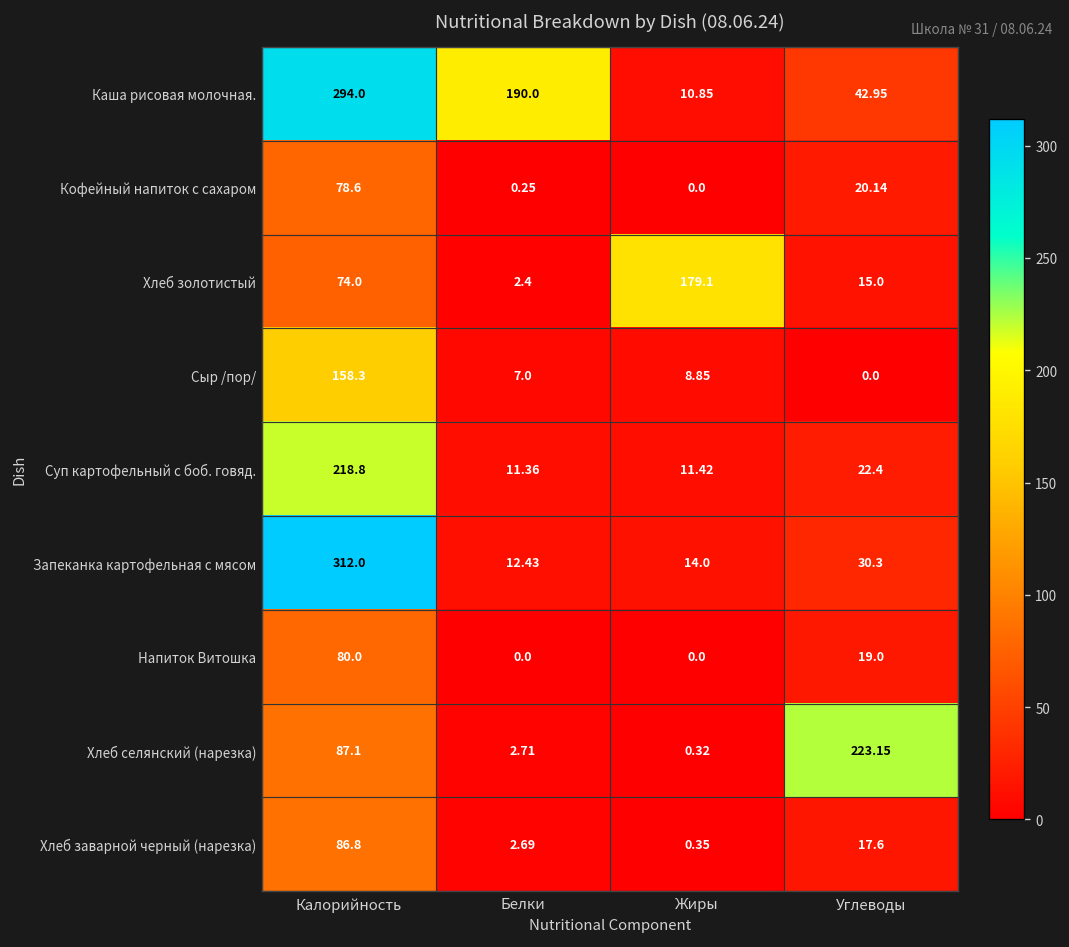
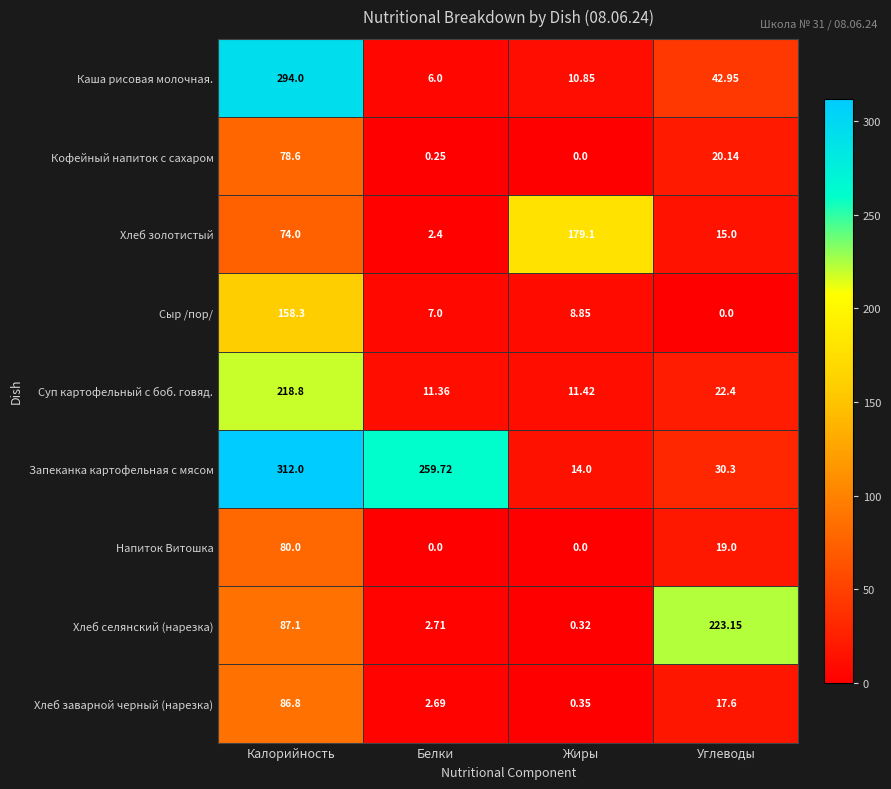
  {
    "Каша рисовая молочная.": {
      "Калорийность": 294.0,
-     "Белки": 190.0,
+     "Белки": 6.0,
      "Жиры": 10.85,
      "Углеводы": 42.95
    },
    "Кофейный напиток с сахаром": {
      "Калорийность": 78.6,
      "Белки": 0.25,
      "Жиры": 0.0,
      "Углеводы": 20.14
    },
    "Хлеб золотистый": {
      "Калорийность": 74.0,
      "Белки": 2.4,
      "Жиры": 179.1,
      "Углеводы": 15.0
    },
    "Сыр /пор/": {
      "Калорийность": 158.3,
      "Белки": 7.0,
      "Жиры": 8.85,
      "Углеводы": 0.0
    },
    "Суп картофельный с боб. говяд.": {
      "Калорийность": 218.8,
      "Белки": 11.36,
      "Жиры": 11.42,
      "Углеводы": 22.4
    },
    "Запеканка картофельная с мясом": {
      "Калорийность": 312.0,
-     "Белки": 12.43,
+     "Белки": 259.72,
      "Жиры": 14.0,
      "Углеводы": 30.3
    },
    "Напиток Витошка": {
      "Калорийность": 80.0,
      "Белки": 0.0,
      "Жиры": 0.0,
      "Углеводы": 19.0
    },
    "Хлеб селянский (нарезка)": {
      "Калорийность": 87.1,
      "Белки": 2.71,
      "Жиры": 0.32,
      "Углеводы": 223.15
    },
    "Хлеб заварной черный (нарезка)": {
      "Калорийность": 86.8,
      "Белки": 2.69,
      "Жиры": 0.35,
      "Углеводы": 17.6
    }
  }
